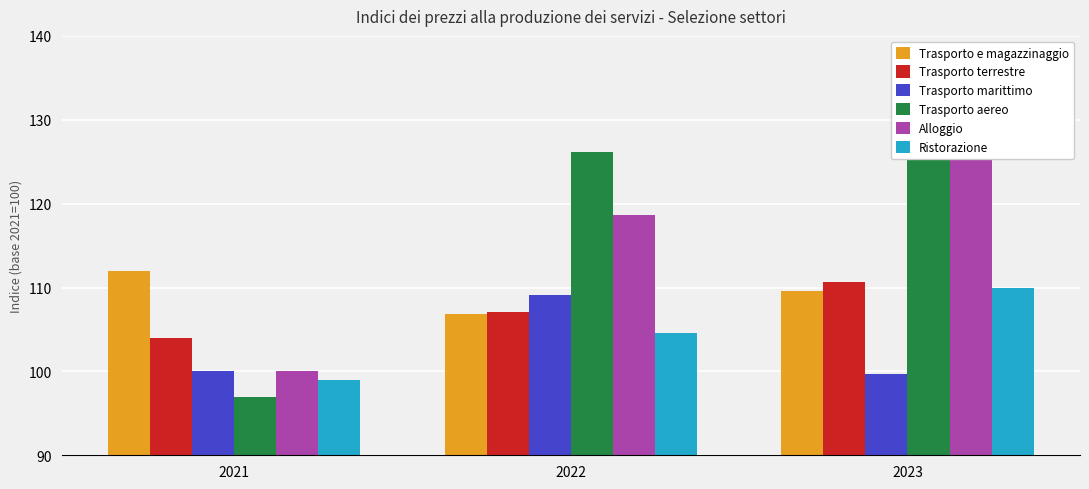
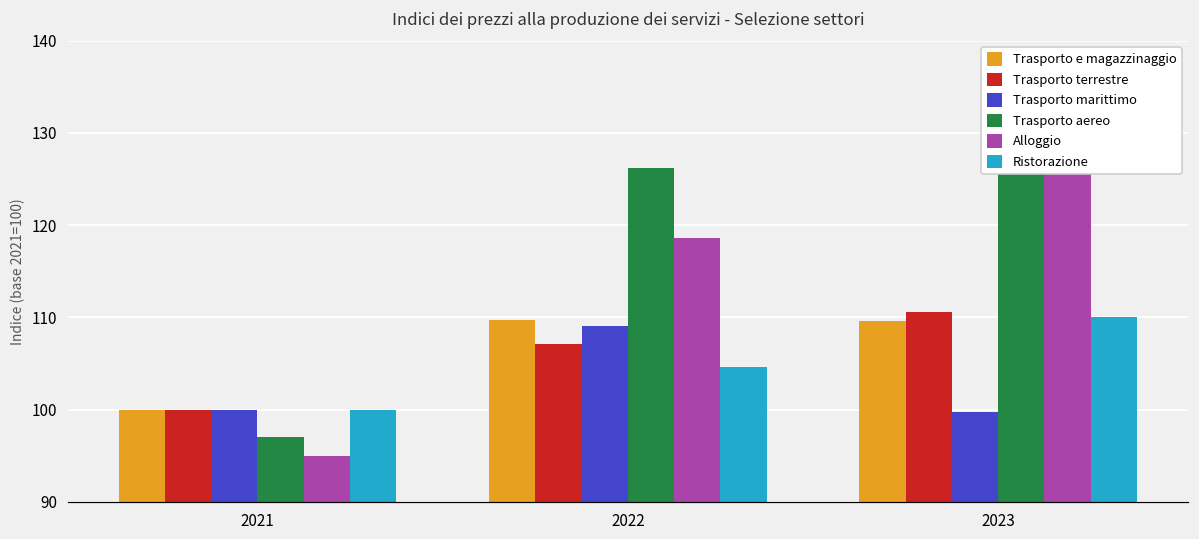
  {
    "Trasporto e magazzinaggio": {
-     "2021": 112,
-     "2022": 107,
+     "2021": 100,
+     "2022": 110,
      "2023": 110
    },
    "Trasporto terrestre": {
-     "2021": 104,
+     "2021": 100,
      "2022": 107,
      "2023": 111
    },
    "Trasporto marittimo": {
      "2021": 100,
      "2022": 109,
      "2023": 100
    },
    "Trasporto aereo": {
      "2021": 97,
      "2022": 126
    },
    "Alloggio": {
-     "2021": 100,
+     "2021": 95,
      "2022": 119
    },
    "Ristorazione": {
-     "2021": 99,
+     "2021": 100,
      "2022": 105,
      "2023": 110
    }
  }
